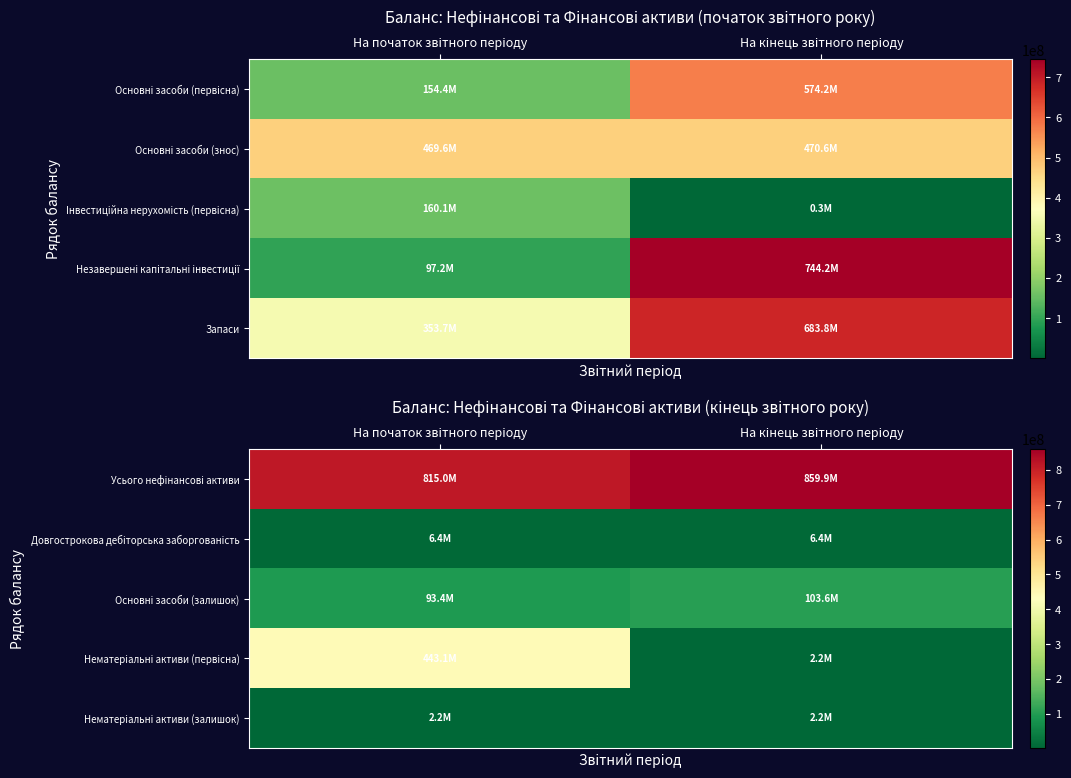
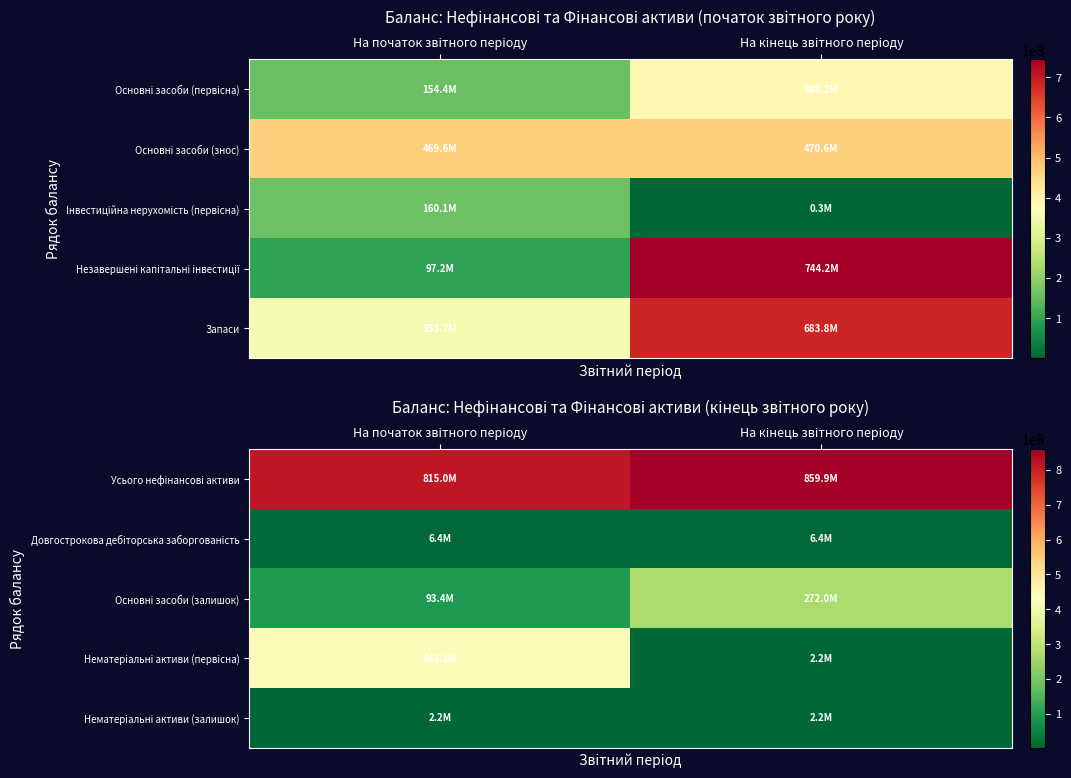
  {
    "Баланс: Нефінансові та Фінансові активи (початок звітного року)": {
      "Основні засоби (первісна)": {
        "На початок звітного періоду": "154.4M",
-       "На кінець звітного періоду": "574.2M"
+       "На кінець звітного періоду": "388.2M"
      },
      "Основні засоби (знос)": {
        "На початок звітного періоду": "469.6M",
        "На кінець звітного періоду": "470.6M"
      },
      "Інвестиційна нерухомість (первісна)": {
        "На початок звітного періоду": "160.1M",
        "На кінець звітного періоду": "0.3M"
      },
      "Незавершені капітальні інвестиції": {
        "На початок звітного періоду": "97.2M",
        "На кінець звітного періоду": "744.2M"
      },
      "Запаси": {
        "На початок звітного періоду": "353.7M",
        "На кінець звітного періоду": "683.8M"
      }
    },
    "Баланс: Нефінансові та Фінансові активи (кінець звітного року)": {
      "Усього нефінансові активи": {
        "На початок звітного періоду": "815.0M",
        "На кінець звітного періоду": "859.9M"
      },
      "Довгострокова дебіторська заборгованість": {
        "На початок звітного періоду": "6.4M",
        "На кінець звітного періоду": "6.4M"
      },
      "Основні засоби (залишок)": {
        "На початок звітного періоду": "93.4M",
-       "На кінець звітного періоду": "103.6M"
+       "На кінець звітного періоду": "272.0M"
      },
      "Нематеріальні активи (первісна)": {
        "На початок звітного періоду": "443.1M",
        "На кінець звітного періоду": "2.2M"
      },
      "Нематеріальні активи (залишок)": {
        "На початок звітного періоду": "2.2M",
        "На кінець звітного періоду": "2.2M"
      }
    }
  }
